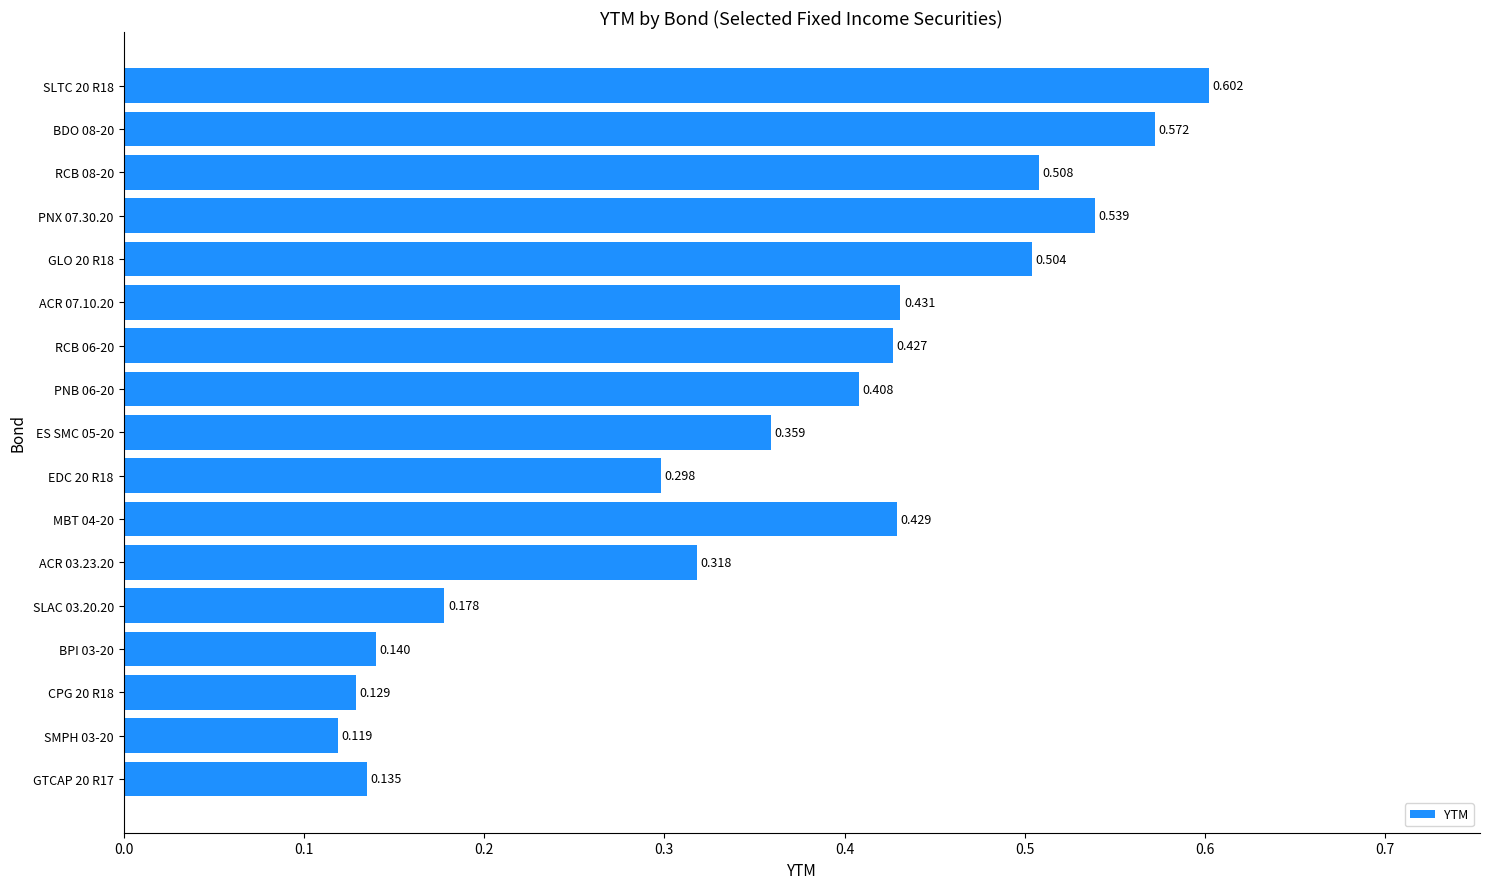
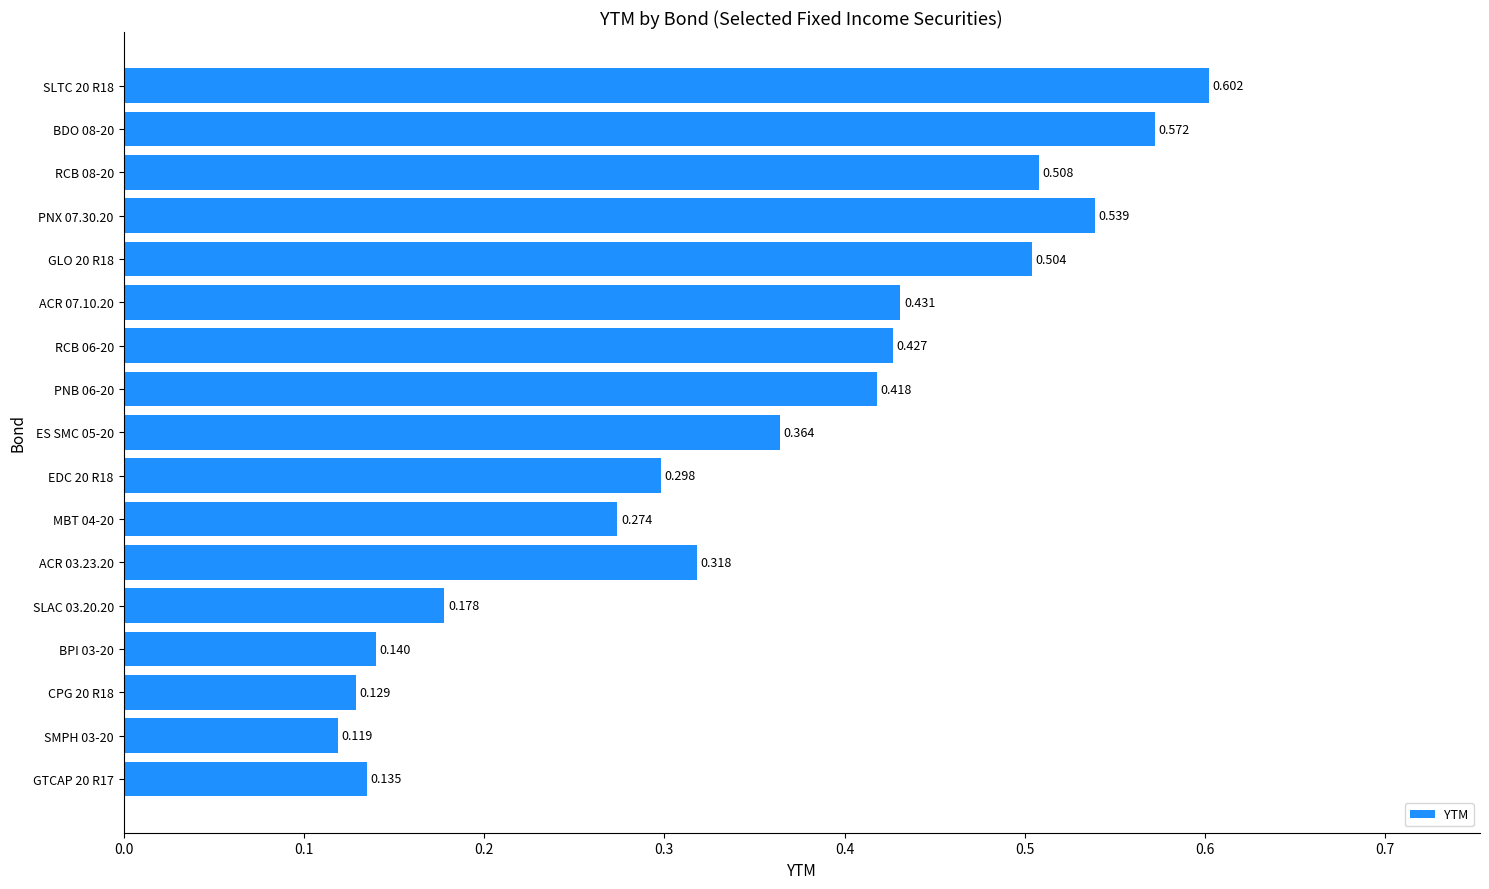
  {
    "SLTC 20 R18": 0.602,
    "BDO 08-20": 0.572,
    "RCB 08-20": 0.508,
    "PNX 07.30.20": 0.539,
    "GLO 20 R18": 0.504,
    "ACR 07.10.20": 0.431,
    "RCB 06-20": 0.427,
-   "PNB 06-20": 0.408,
-   "ES SMC 05-20": 0.359,
+   "PNB 06-20": 0.418,
+   "ES SMC 05-20": 0.364,
    "EDC 20 R18": 0.298,
-   "MBT 04-20": 0.429,
+   "MBT 04-20": 0.274,
    "ACR 03.23.20": 0.318,
    "SLAC 03.20.20": 0.178,
    "BPI 03-20": 0.140,
    "CPG 20 R18": 0.129,
    "SMPH 03-20": 0.119,
    "GTCAP 20 R17": 0.135
  }
